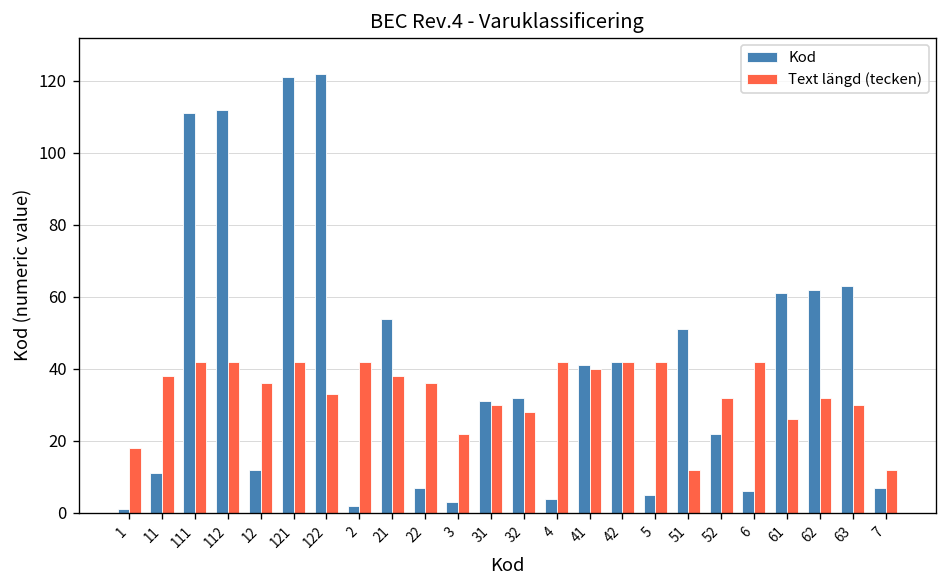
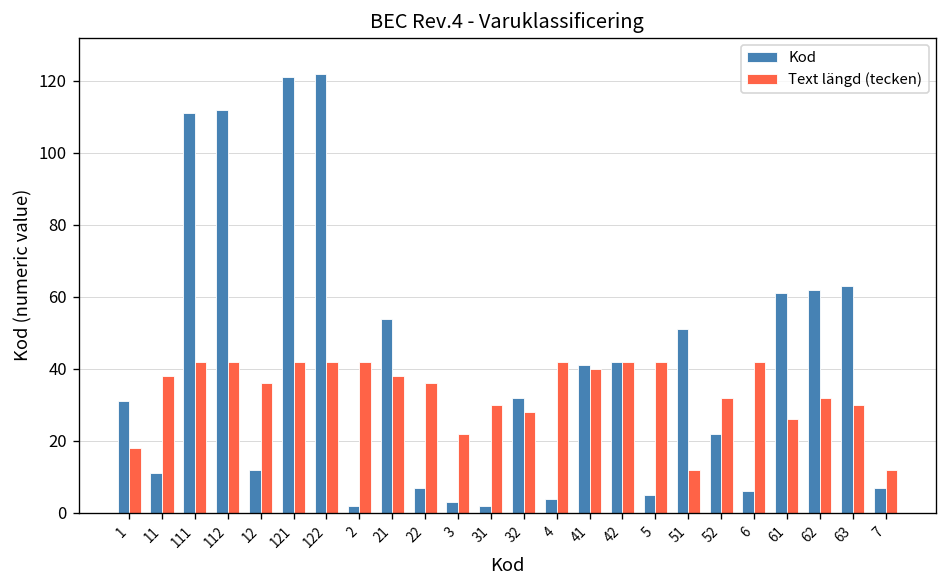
  {
    "Kod": {
-     "1": 1,
+     "1": 31,
      "11": 11,
      "111": 111,
      "112": 112,
      "12": 12,
      "121": 121,
      "122": 122,
      "2": 2,
      "21": 54,
      "22": 7,
      "3": 3,
-     "31": 31,
+     "31": 2,
      "32": 32,
      "4": 4,
      "41": 41,
      "42": 42,
      "5": 5,
      "51": 51,
      "52": 22,
      "6": 6,
      "61": 61,
      "62": 62,
      "63": 63,
      "7": 7
    },
    "Text längd (tecken)": {
      "1": 18,
      "11": 38,
      "111": 42,
      "112": 42,
      "12": 36,
      "121": 42,
-     "122": 33,
+     "122": 42,
      "2": 42,
      "21": 38,
      "22": 36,
      "3": 22,
      "31": 30,
      "32": 28,
      "4": 42,
      "41": 40,
      "42": 42,
      "5": 42,
      "51": 12,
      "52": 32,
      "6": 42,
      "61": 26,
      "62": 32,
      "63": 30,
      "7": 12
    }
  }
